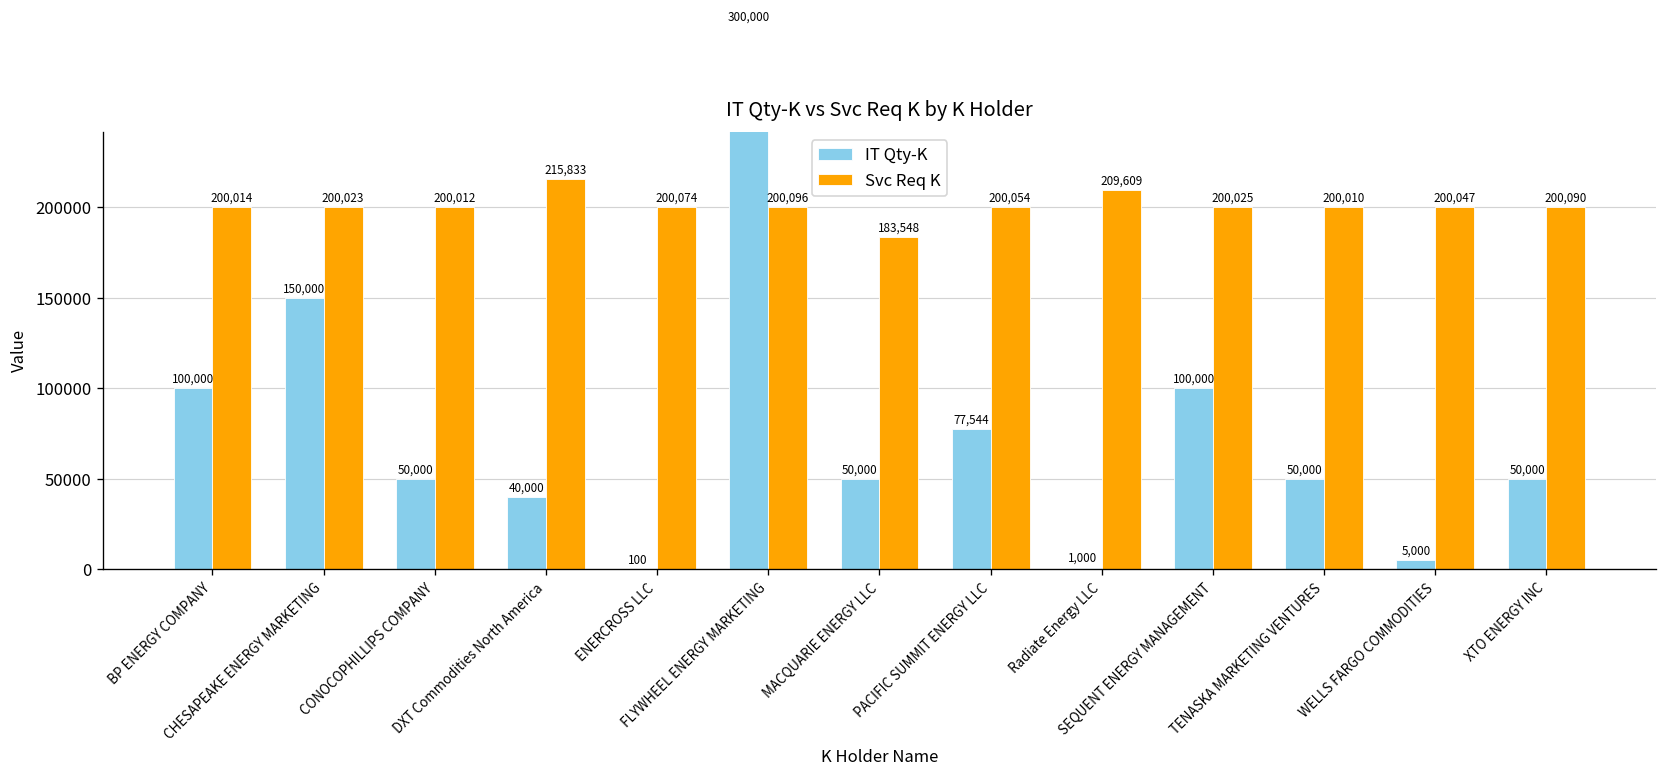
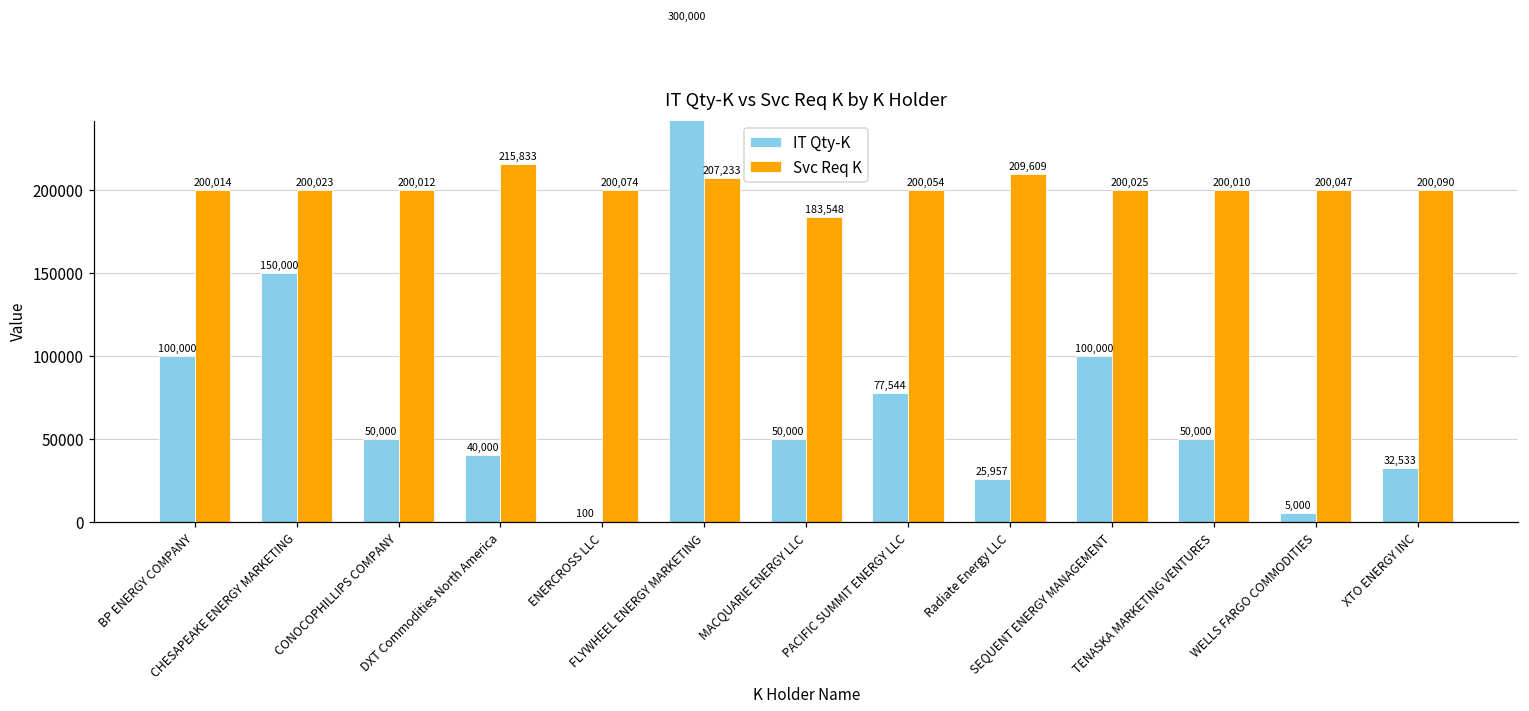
  {
    "IT Qty-K": {
      "BP ENERGY COMPANY": "100,000",
      "CHESAPEAKE ENERGY MARKETING": "150,000",
      "CONOCOPHILLIPS COMPANY": "50,000",
      "DXT Commodities North America": "40,000",
      "ENERCROSS LLC": "100",
      "MACQUARIE ENERGY LLC": "50,000",
      "PACIFIC SUMMIT ENERGY LLC": "77,544",
-     "Radiate Energy LLC": "1,000",
+     "Radiate Energy LLC": "25,957",
      "SEQUENT ENERGY MANAGEMENT": "100,000",
      "TENASKA MARKETING VENTURES": "50,000",
      "WELLS FARGO COMMODITIES": "5,000",
-     "XTO ENERGY INC": "50,000"
+     "XTO ENERGY INC": "32,533"
    },
    "Svc Req K": {
      "BP ENERGY COMPANY": "200,014",
      "CHESAPEAKE ENERGY MARKETING": "200,023",
      "CONOCOPHILLIPS COMPANY": "200,012",
      "DXT Commodities North America": "215,833",
      "ENERCROSS LLC": "200,074",
-     "FLYWHEEL ENERGY MARKETING": "200,096",
+     "FLYWHEEL ENERGY MARKETING": "207,233",
      "MACQUARIE ENERGY LLC": "183,548",
      "PACIFIC SUMMIT ENERGY LLC": "200,054",
      "Radiate Energy LLC": "209,609",
      "SEQUENT ENERGY MANAGEMENT": "200,025",
      "TENASKA MARKETING VENTURES": "200,010",
      "WELLS FARGO COMMODITIES": "200,047",
      "XTO ENERGY INC": "200,090"
    }
  }
